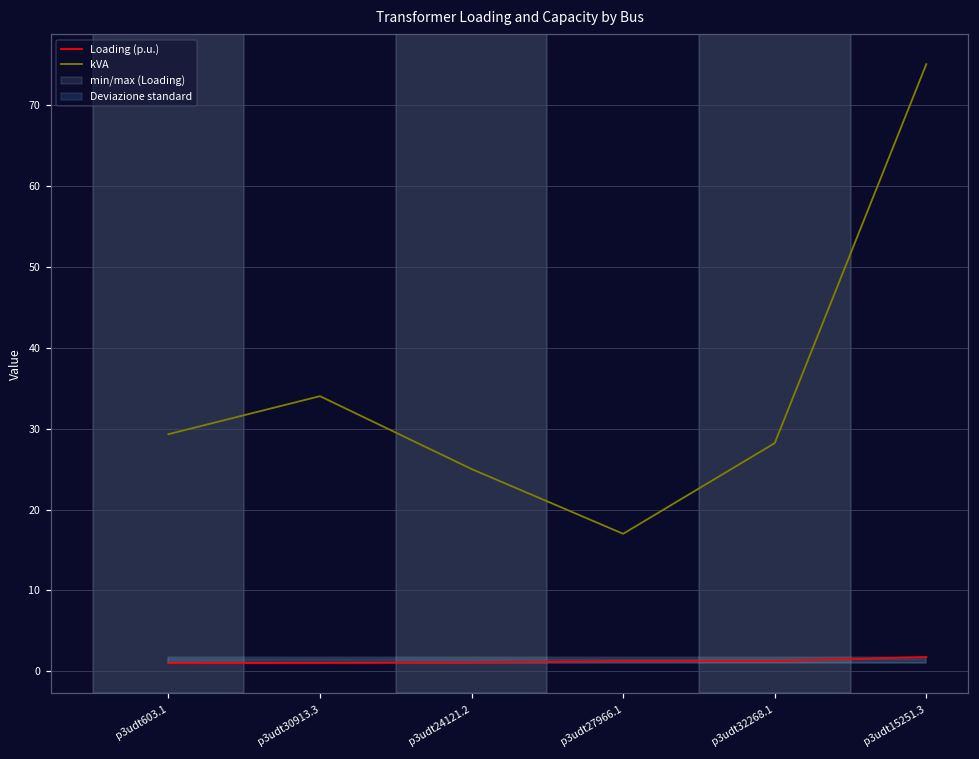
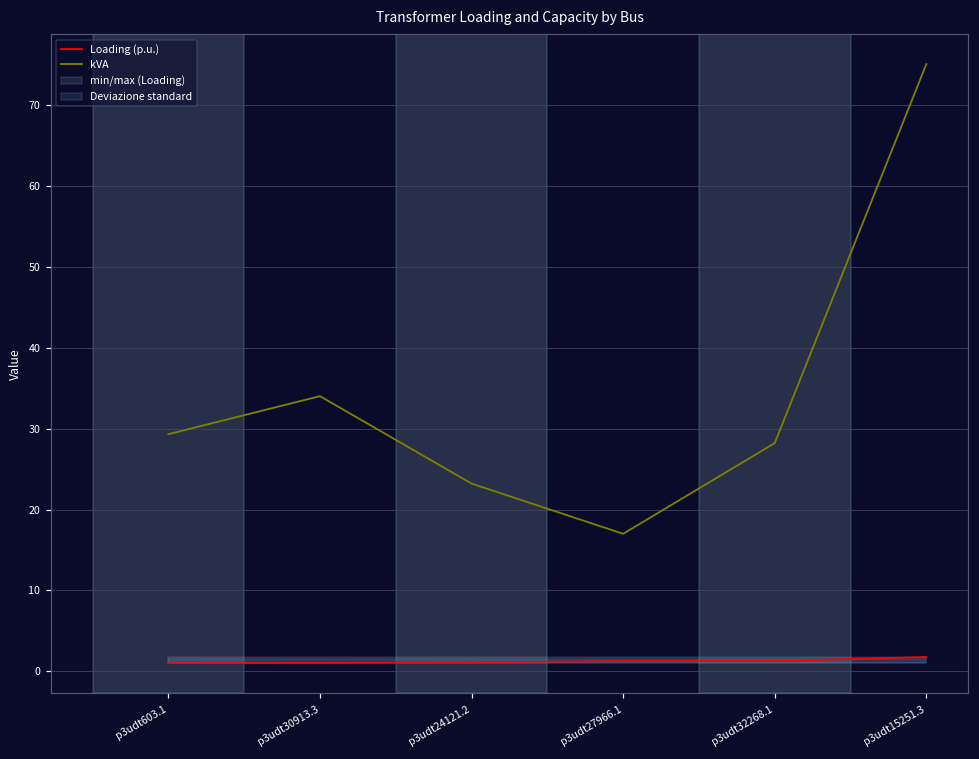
  {
    "Loading (p.u.)": {
      "p3udt603.1": 1,
      "p3udt30913.3": 1,
      "p3udt24121.2": 1
    },
    "kVA": {
      "p3udt603.1": 29,
      "p3udt30913.3": 34,
-     "p3udt24121.2": 25,
+     "p3udt24121.2": 23,
      "p3udt27966.1": 17,
      "p3udt32268.1": 28,
      "p3udt15251.3": 75
    }
  }
